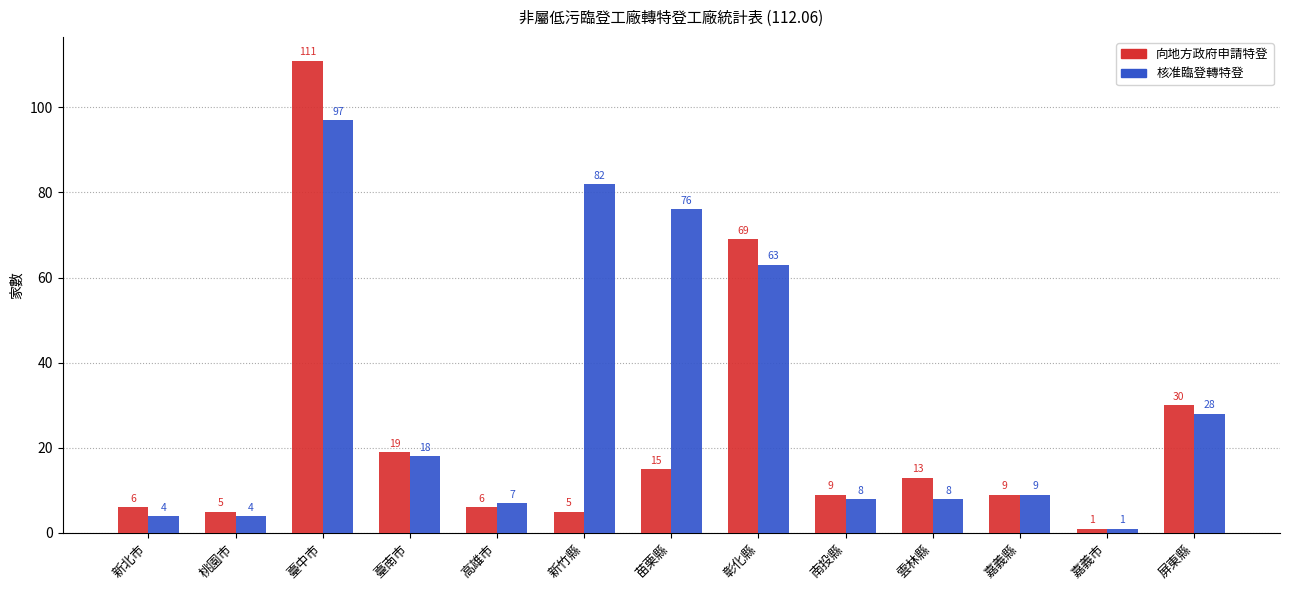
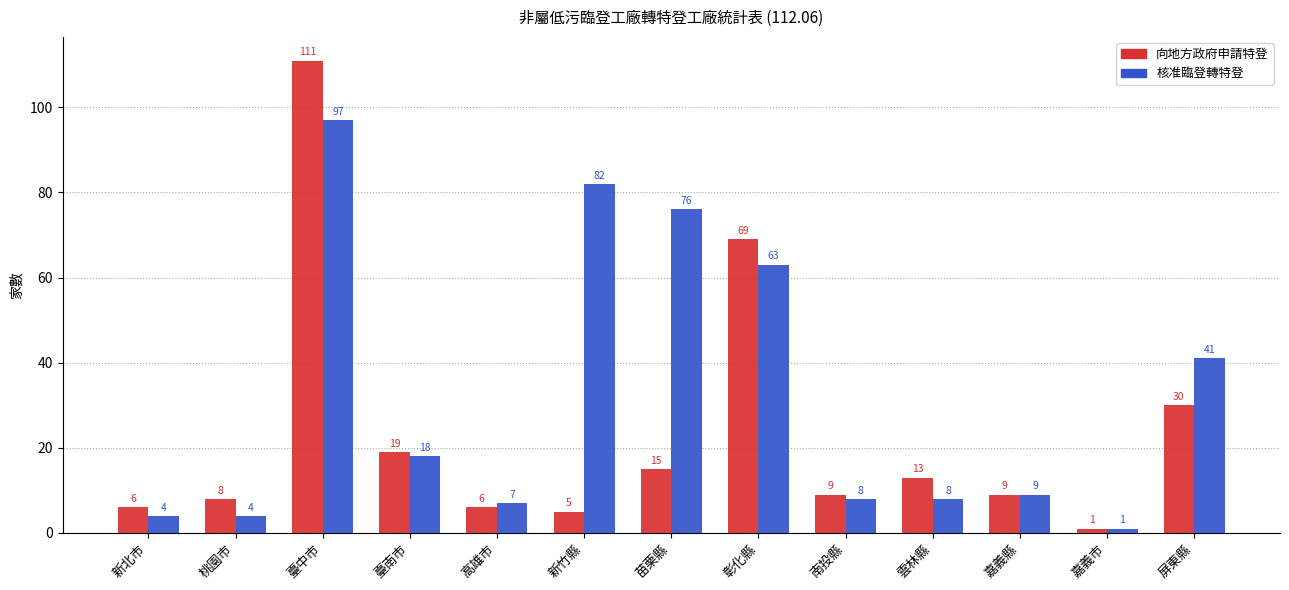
  {
    "向地方政府申請特登": {
      "新北市": 6,
-     "桃園市": 5,
+     "桃園市": 8,
      "臺中市": 111,
      "臺南市": 19,
      "高雄市": 6,
      "新竹縣": 5,
      "苗栗縣": 15,
      "彰化縣": 69,
      "南投縣": 9,
      "雲林縣": 13,
      "嘉義縣": 9,
      "嘉義市": 1,
      "屏東縣": 30
    },
    "核准臨登轉特登": {
      "新北市": 4,
      "桃園市": 4,
      "臺中市": 97,
      "臺南市": 18,
      "高雄市": 7,
      "新竹縣": 82,
      "苗栗縣": 76,
      "彰化縣": 63,
      "南投縣": 8,
      "雲林縣": 8,
      "嘉義縣": 9,
      "嘉義市": 1,
-     "屏東縣": 28
+     "屏東縣": 41
    }
  }
